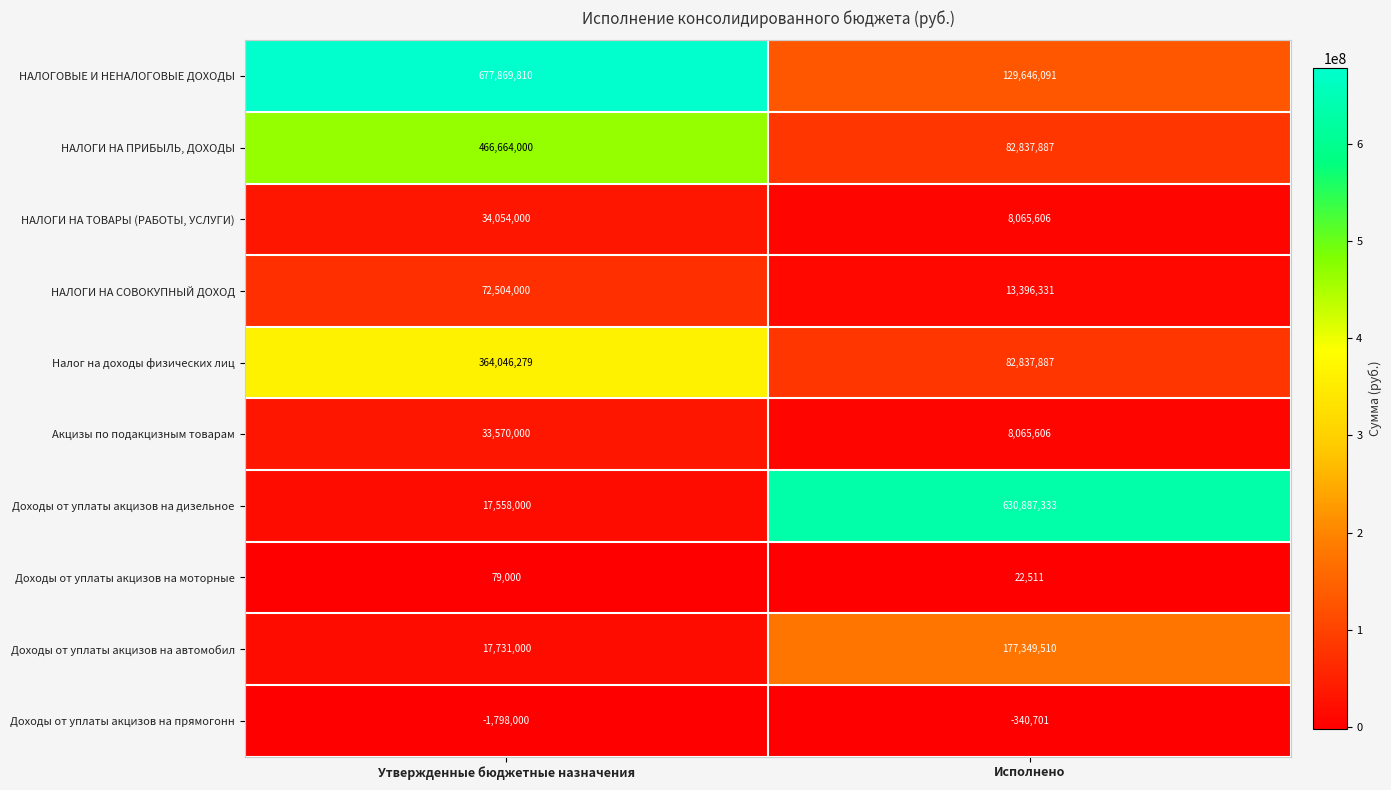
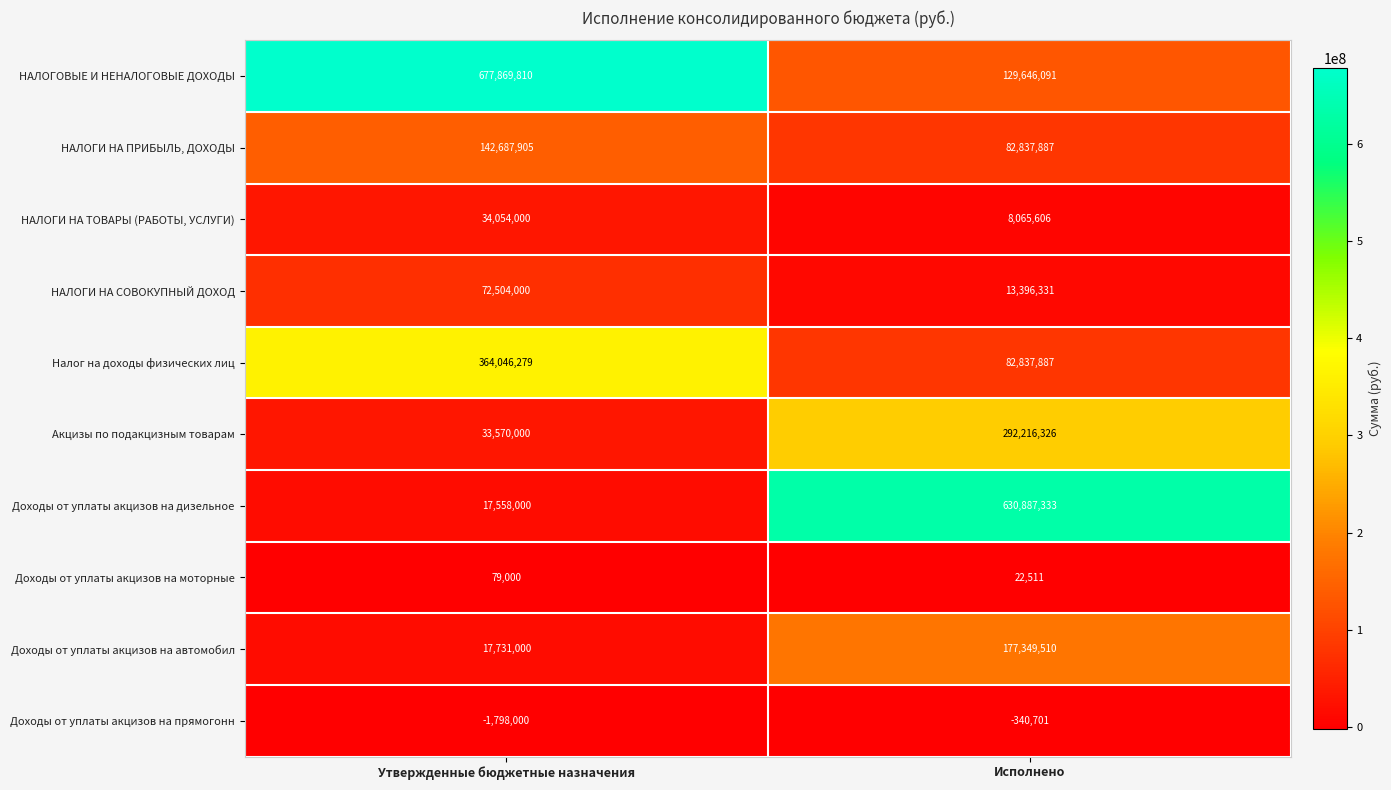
  {
    "НАЛОГОВЫЕ И НЕНАЛОГОВЫЕ ДОХОДЫ": {
      "Утвержденные бюджетные назначения": "677,869,810",
      "Исполнено": "129,646,091"
    },
    "НАЛОГИ НА ПРИБЫЛЬ, ДОХОДЫ": {
-     "Утвержденные бюджетные назначения": "466,664,000",
+     "Утвержденные бюджетные назначения": "142,687,905",
      "Исполнено": "82,837,887"
    },
    "НАЛОГИ НА ТОВАРЫ (РАБОТЫ, УСЛУГИ)": {
      "Утвержденные бюджетные назначения": "34,054,000",
      "Исполнено": "8,065,606"
    },
    "НАЛОГИ НА СОВОКУПНЫЙ ДОХОД": {
      "Утвержденные бюджетные назначения": "72,504,000",
      "Исполнено": "13,396,331"
    },
    "Налог на доходы физических лиц": {
      "Утвержденные бюджетные назначения": "364,046,279",
      "Исполнено": "82,837,887"
    },
    "Акцизы по подакцизным товарам": {
      "Утвержденные бюджетные назначения": "33,570,000",
-     "Исполнено": "8,065,606"
+     "Исполнено": "292,216,326"
    },
    "Доходы от уплаты акцизов на дизельное": {
      "Утвержденные бюджетные назначения": "17,558,000",
      "Исполнено": "630,887,333"
    },
    "Доходы от уплаты акцизов на моторные": {
      "Утвержденные бюджетные назначения": "79,000",
      "Исполнено": "22,511"
    },
    "Доходы от уплаты акцизов на автомобил": {
      "Утвержденные бюджетные назначения": "17,731,000",
      "Исполнено": "177,349,510"
    },
    "Доходы от уплаты акцизов на прямогонн": {
      "Утвержденные бюджетные назначения": "-1,798,000",
      "Исполнено": "-340,701"
    }
  }
